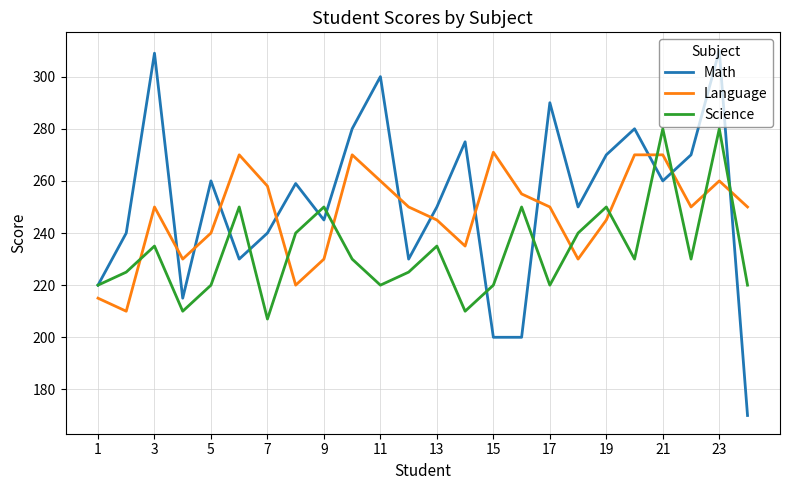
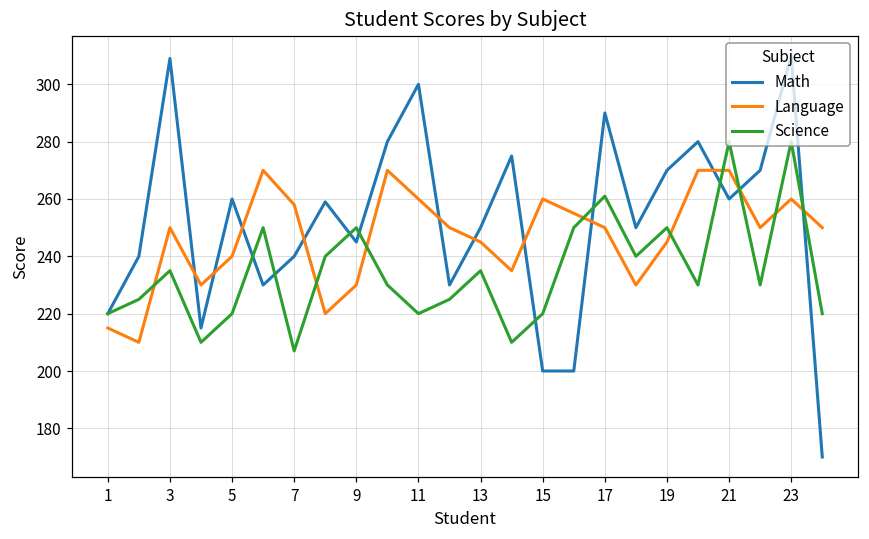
  {
    "Math": {
      "3": 309,
      "5": 260,
      "7": 240,
      "9": 245,
      "11": 300,
      "13": 250,
      "15": 200,
      "17": 290,
      "19": 270,
      "21": 260
    },
    "Language": {
      "1": 215,
      "3": 250,
      "5": 240,
      "7": 258,
      "9": 230,
      "11": 260,
      "13": 245,
-     "15": 271,
+     "15": 260,
      "17": 250,
      "19": 245,
      "21": 270,
      "23": 260
    },
    "Science": {
      "3": 235,
      "5": 220,
      "7": 207,
      "9": 250,
      "11": 220,
      "13": 235,
      "15": 220,
-     "17": 220,
+     "17": 261,
      "19": 250,
      "21": 280,
      "23": 280
    }
  }
